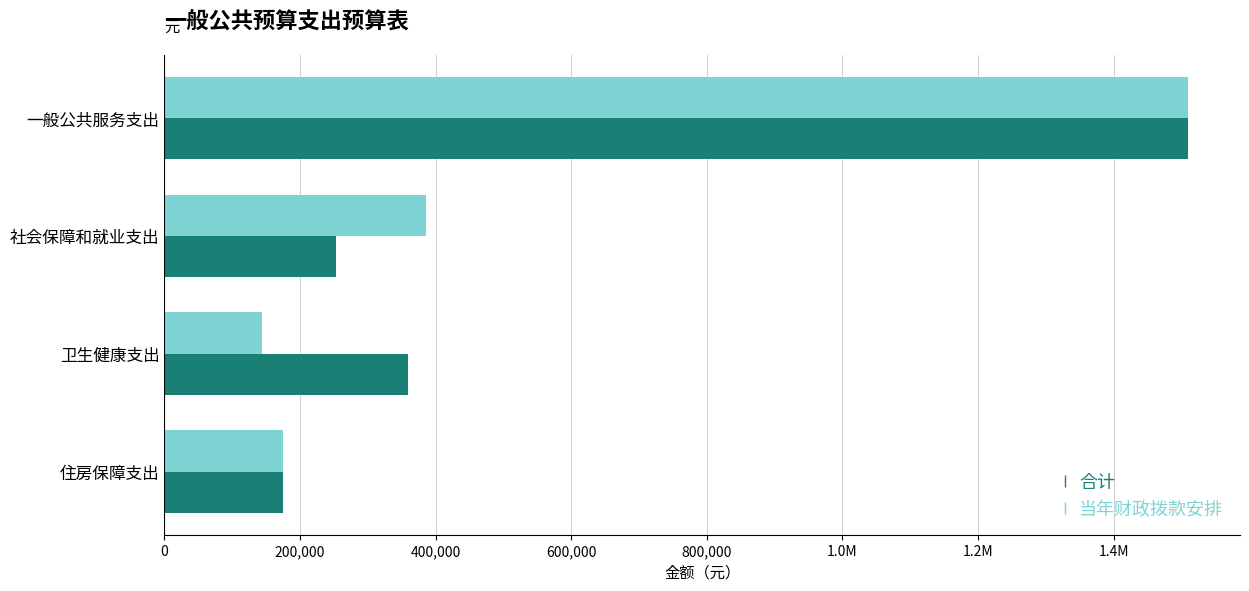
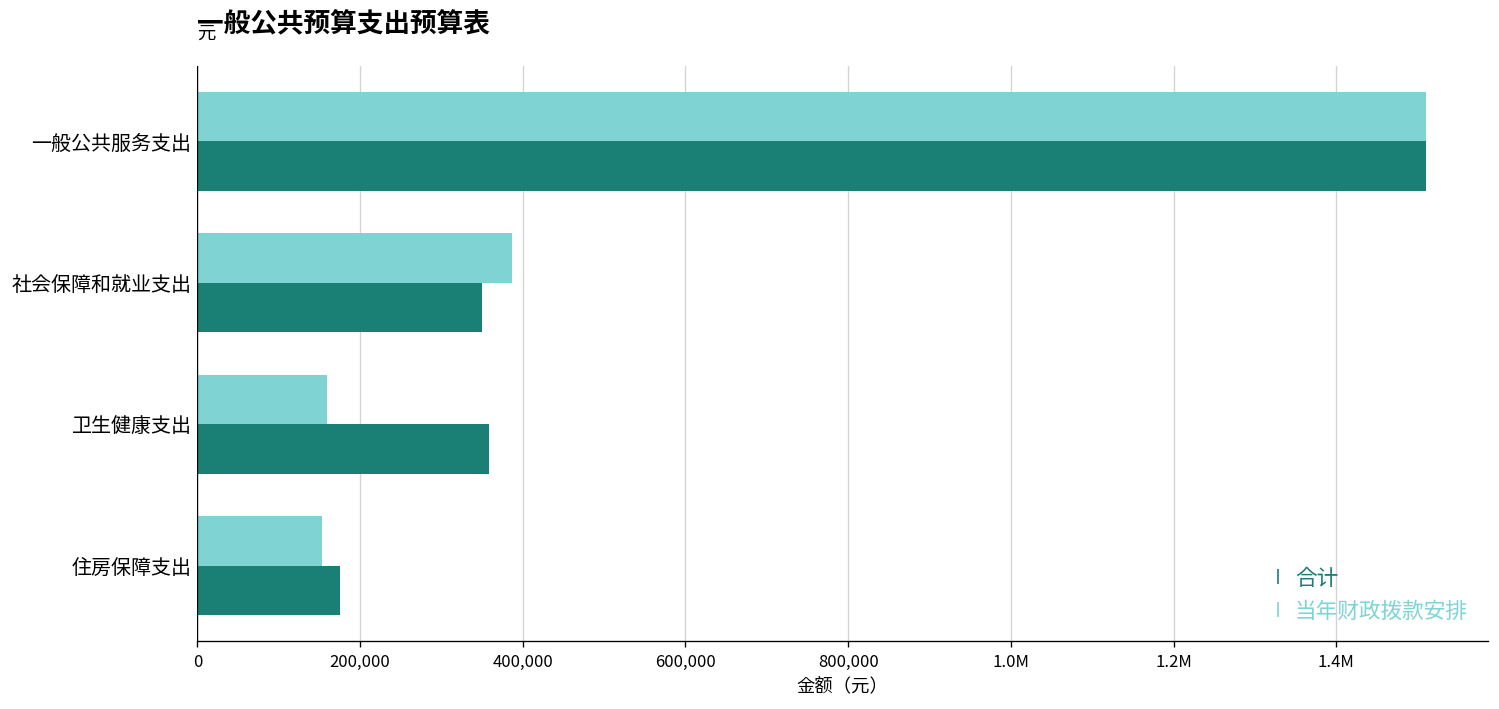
  {
    "合计": {
      "一般公共服务支出": "1,510,000",
-     "社会保障和就业支出": "250,000",
+     "社会保障和就业支出": "350,000",
      "卫生健康支出": "360,000",
      "住房保障支出": "180,000"
    },
    "当年财政拨款安排": {
      "一般公共服务支出": "1,510,000",
      "社会保障和就业支出": "390,000",
-     "卫生健康支出": "140,000",
-     "住房保障支出": "180,000"
+     "卫生健康支出": "160,000",
+     "住房保障支出": "150,000"
    }
  }
